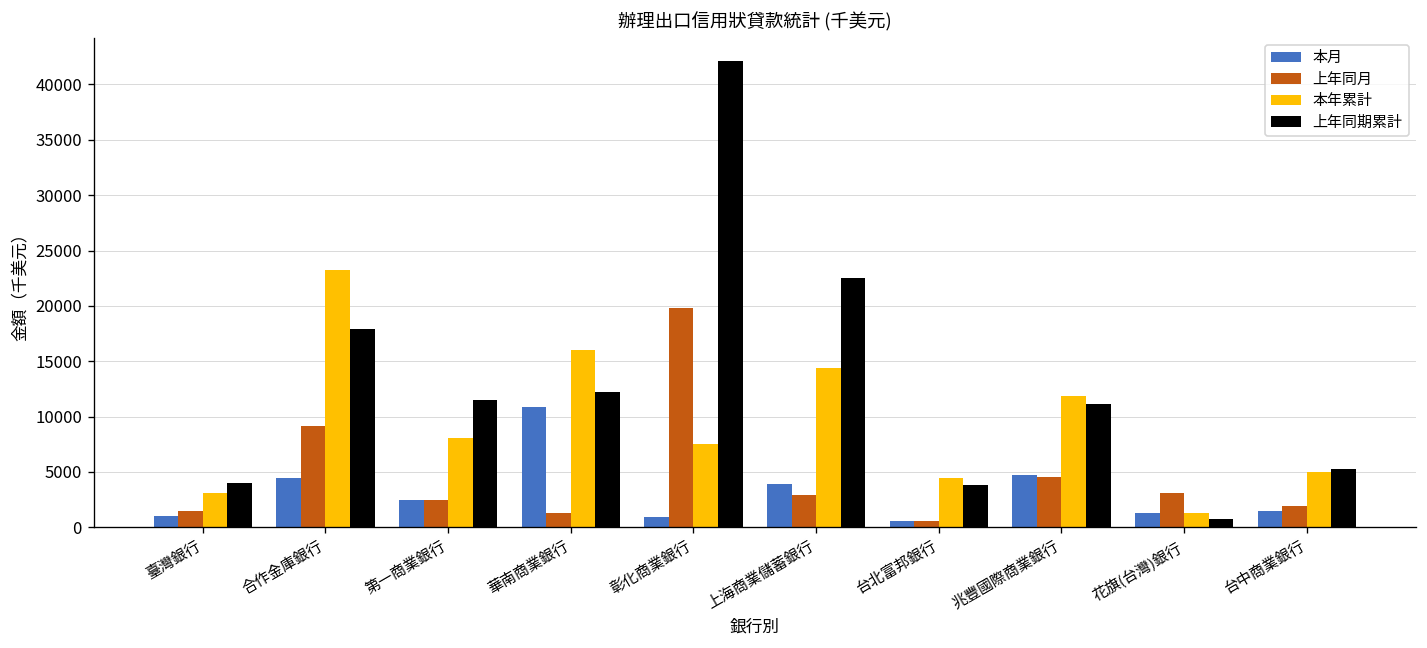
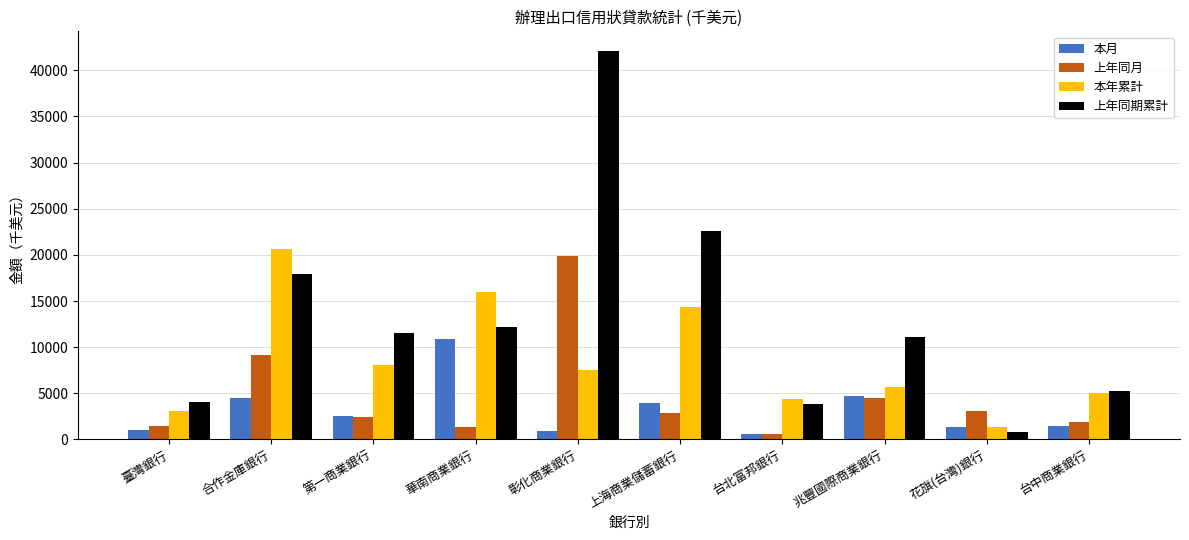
  {
    "本月": {
      "臺灣銀行": 1000,
      "合作金庫銀行": 4000,
      "第一商業銀行": 2000,
      "華南商業銀行": 11000,
      "彰化商業銀行": 1000,
      "上海商業儲蓄銀行": 4000,
      "台北富邦銀行": 1000,
      "兆豐國際商業銀行": 5000,
      "花旗(台灣)銀行": 1000,
      "台中商業銀行": 1000
    },
    "上年同月": {
      "臺灣銀行": 1000,
      "合作金庫銀行": 9000,
      "第一商業銀行": 2000,
      "華南商業銀行": 1000,
      "彰化商業銀行": 20000,
      "上海商業儲蓄銀行": 3000,
      "台北富邦銀行": 1000,
      "兆豐國際商業銀行": 5000,
      "花旗(台灣)銀行": 3000,
      "台中商業銀行": 2000
    },
    "本年累計": {
      "臺灣銀行": 3000,
-     "合作金庫銀行": 23000,
+     "合作金庫銀行": 21000,
      "第一商業銀行": 8000,
      "華南商業銀行": 16000,
      "彰化商業銀行": 8000,
      "上海商業儲蓄銀行": 14000,
      "台北富邦銀行": 4000,
-     "兆豐國際商業銀行": 12000,
+     "兆豐國際商業銀行": 6000,
      "花旗(台灣)銀行": 1000,
      "台中商業銀行": 5000
    },
    "上年同期累計": {
      "臺灣銀行": 4000,
      "合作金庫銀行": 18000,
      "第一商業銀行": 12000,
      "華南商業銀行": 12000,
      "彰化商業銀行": 42000,
      "上海商業儲蓄銀行": 23000,
      "台北富邦銀行": 4000,
      "兆豐國際商業銀行": 11000,
      "花旗(台灣)銀行": 1000,
      "台中商業銀行": 5000
    }
  }
